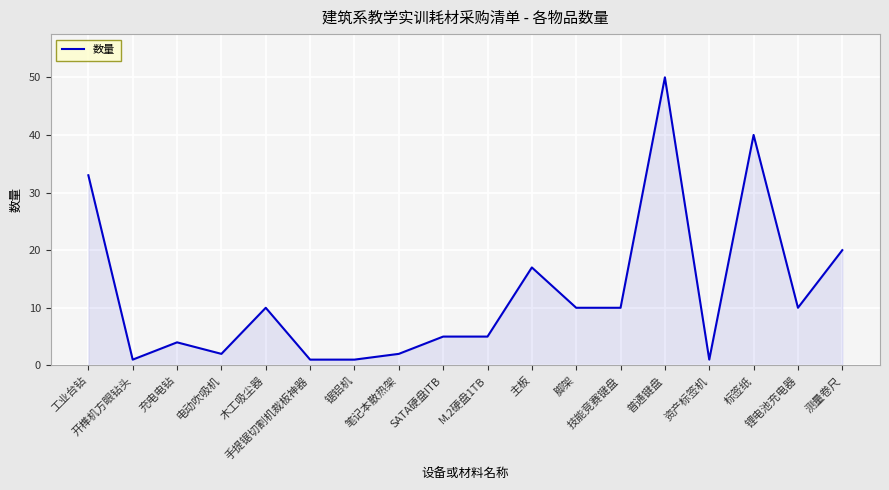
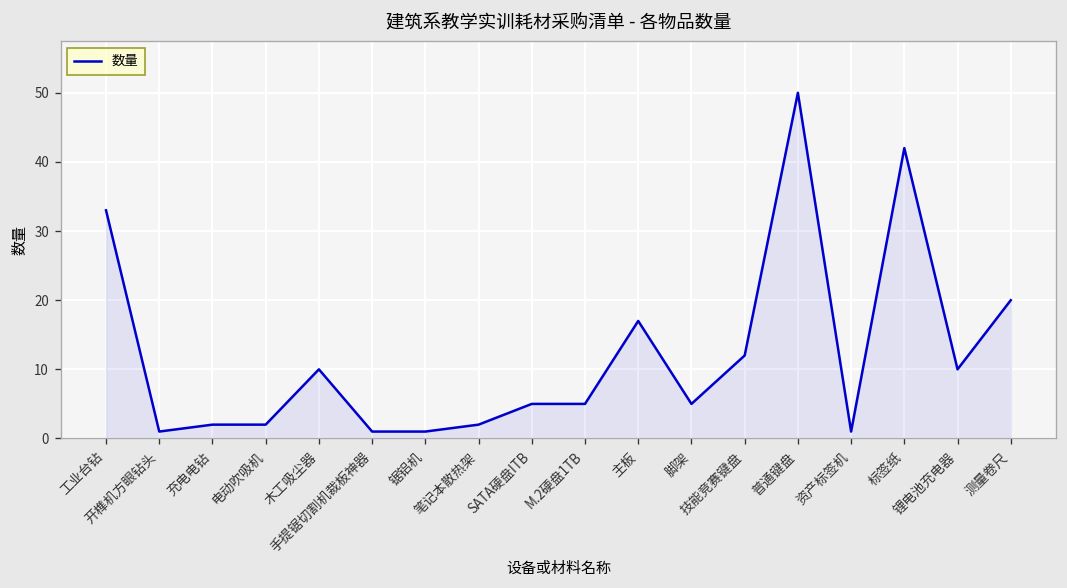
  {
    "工业台钻": 33,
    "开榫机方眼钻头": 1,
-   "充电电钻": 4,
+   "充电电钻": 2,
    "电动吹吸机": 2,
    "木工吸尘器": 10,
    "手提锯切割机裁板神器": 1,
    "锯铝机": 1,
    "笔记本散热架": 2,
    "SATA硬盘ITB": 5,
    "M.2硬盘1TB": 5,
    "主板": 17,
-   "脚架": 10,
-   "技能竞赛键盘": 10,
+   "脚架": 5,
+   "技能竞赛键盘": 12,
    "普通键盘": 50,
    "资产标签机": 1,
-   "标签纸": 40,
+   "标签纸": 42,
    "锂电池充电器": 10,
    "测量卷尺": 20
  }
